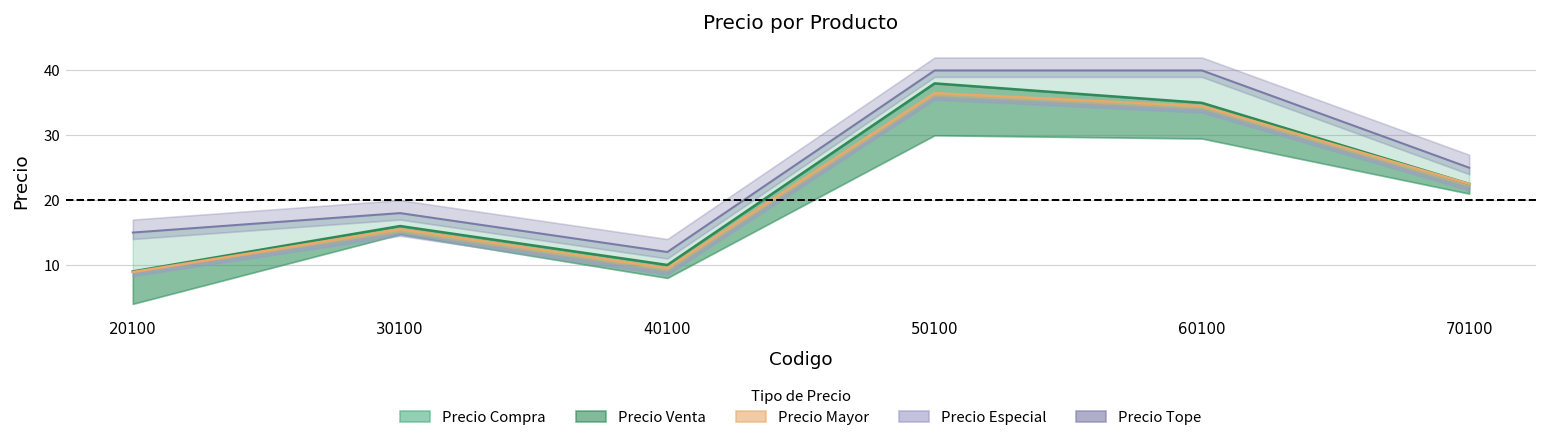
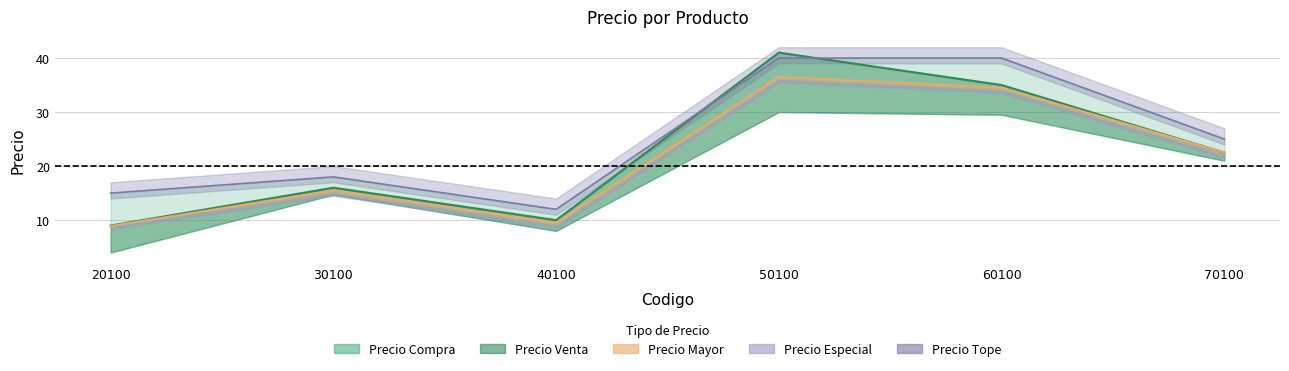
  {
    "Precio Venta": {
      "30100": 16,
      "40100": 10,
-     "50100": 38,
+     "50100": 41,
      "60100": 35
    },
    "Precio Mayor": {
      "30100": 16,
      "40100": 10,
      "50100": 37,
      "60100": 35
    }
  }
